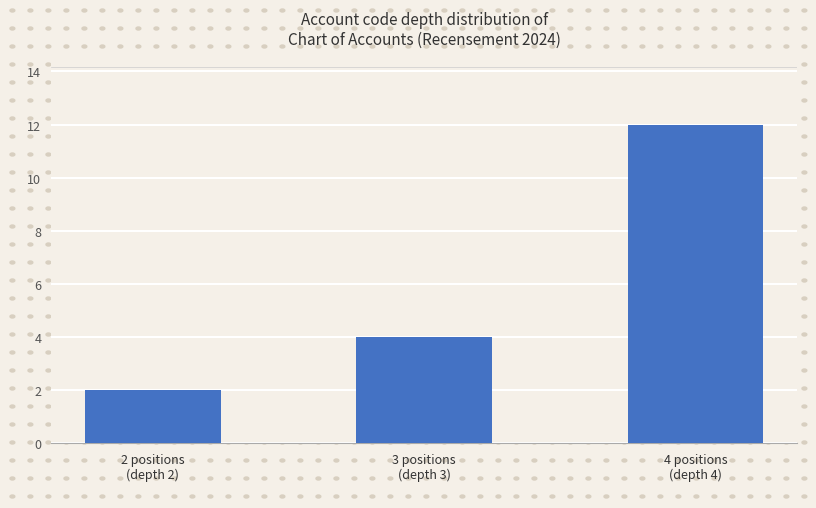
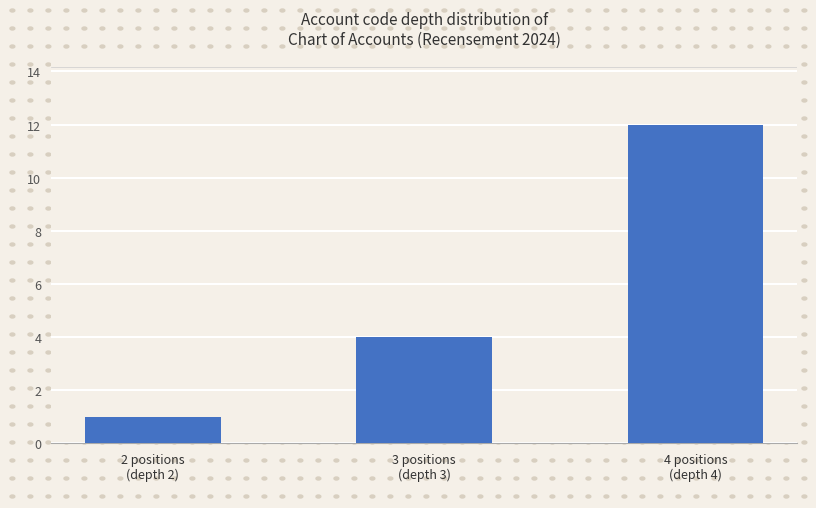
  {
-   "2 positions (depth 2)": 2,
+   "2 positions (depth 2)": 1,
    "3 positions (depth 3)": 4,
    "4 positions (depth 4)": 12
  }
